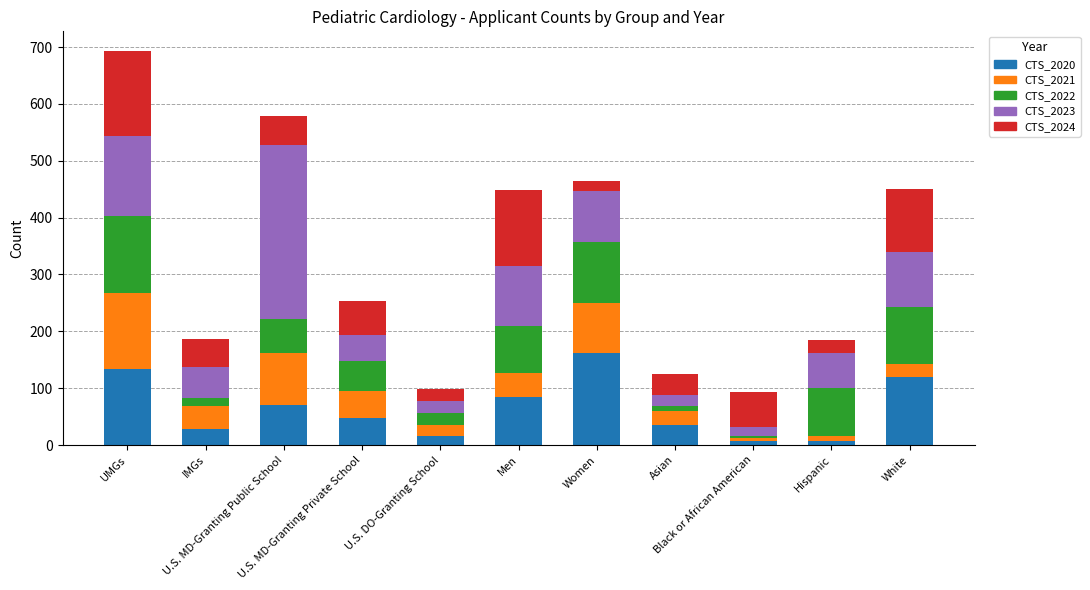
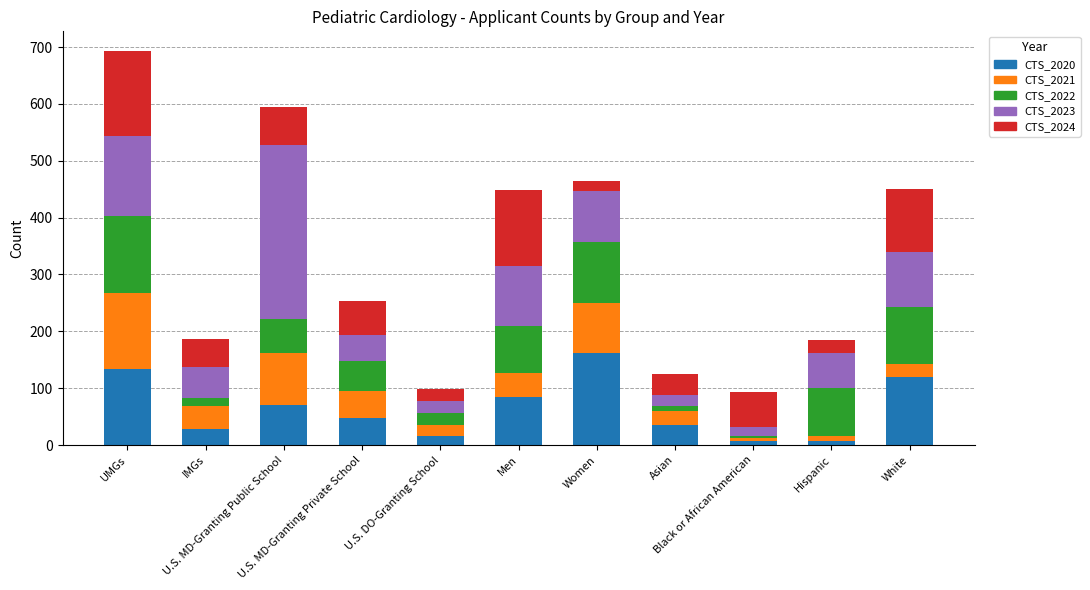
  {
    "CTS_2020": {
      "UMGs": 130,
      "IMGs": 30,
      "U.S. MD-Granting Public School": 70,
      "U.S. MD-Granting Private School": 50,
      "U.S. DO-Granting School": 20,
      "Men": 80,
      "Women": 160,
      "Asian": 40,
      "Black or African American": 10,
      "Hispanic": 10,
      "White": 120
    },
    "CTS_2021": {
      "UMGs": 130,
      "IMGs": 40,
      "U.S. MD-Granting Public School": 90,
      "U.S. MD-Granting Private School": 50,
      "U.S. DO-Granting School": 20,
      "Men": 40,
      "Women": 90,
      "Asian": 30,
      "Black or African American": 10,
      "Hispanic": 10,
      "White": 20
    },
    "CTS_2022": {
      "UMGs": 140,
      "IMGs": 10,
      "U.S. MD-Granting Public School": 60,
      "U.S. MD-Granting Private School": 50,
      "U.S. DO-Granting School": 20,
      "Men": 80,
      "Women": 110,
      "Asian": 10,
      "Hispanic": 90,
      "White": 100
    },
    "CTS_2023": {
      "UMGs": 140,
      "IMGs": 60,
      "U.S. MD-Granting Public School": 310,
      "U.S. MD-Granting Private School": 50,
      "U.S. DO-Granting School": 20,
      "Men": 110,
      "Women": 90,
      "Asian": 20,
      "Black or African American": 20,
      "Hispanic": 60,
      "White": 100
    },
    "CTS_2024": {
      "UMGs": 150,
      "IMGs": 50,
-     "U.S. MD-Granting Public School": 50,
+     "U.S. MD-Granting Public School": 70,
      "U.S. MD-Granting Private School": 60,
      "U.S. DO-Granting School": 20,
      "Men": 130,
      "Women": 20,
      "Asian": 40,
      "Black or African American": 60,
      "Hispanic": 20,
      "White": 110
    }
  }
